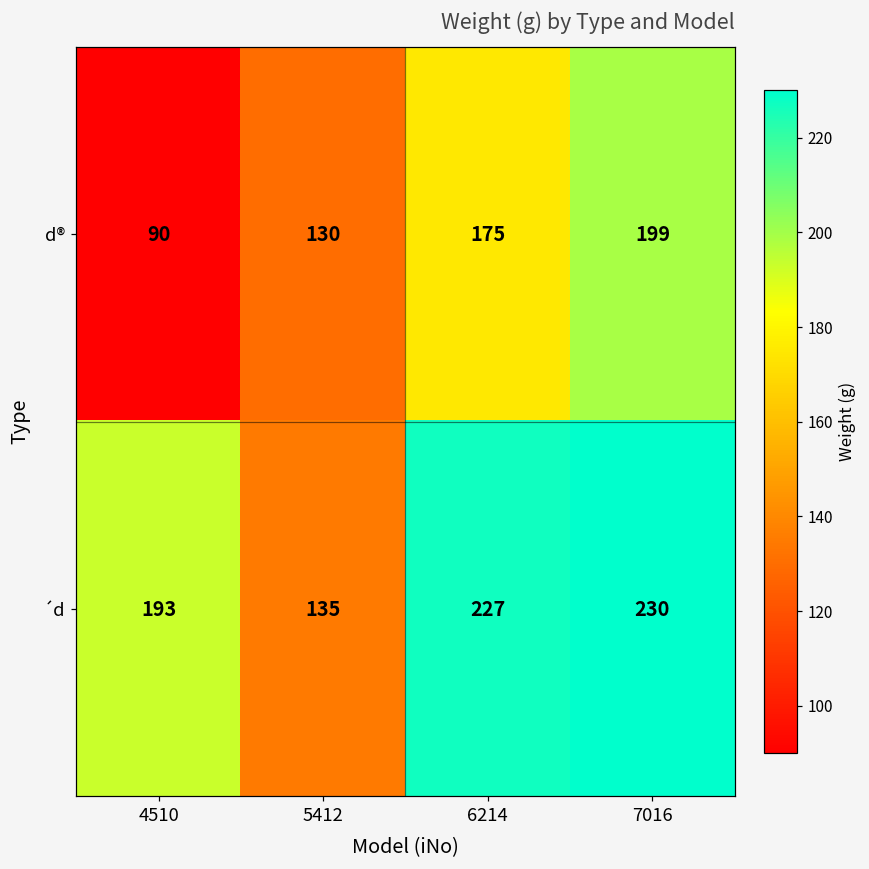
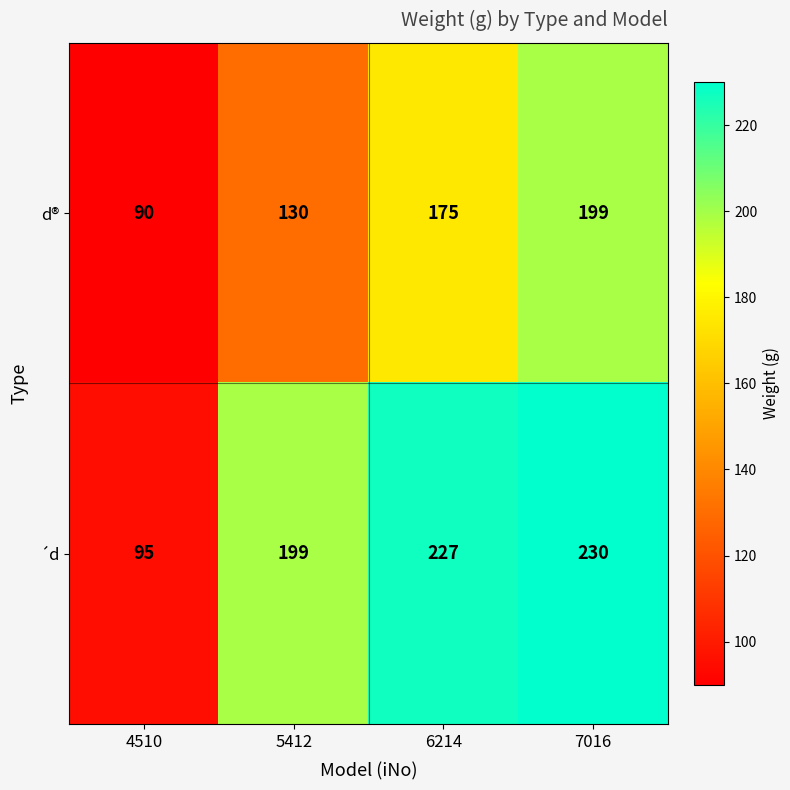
  {
    "d®": {
      "4510": 90,
      "5412": 130,
      "6214": 175,
      "7016": 199
    },
    "´d": {
-     "4510": 193,
-     "5412": 135,
+     "4510": 95,
+     "5412": 199,
      "6214": 227,
      "7016": 230
    }
  }
